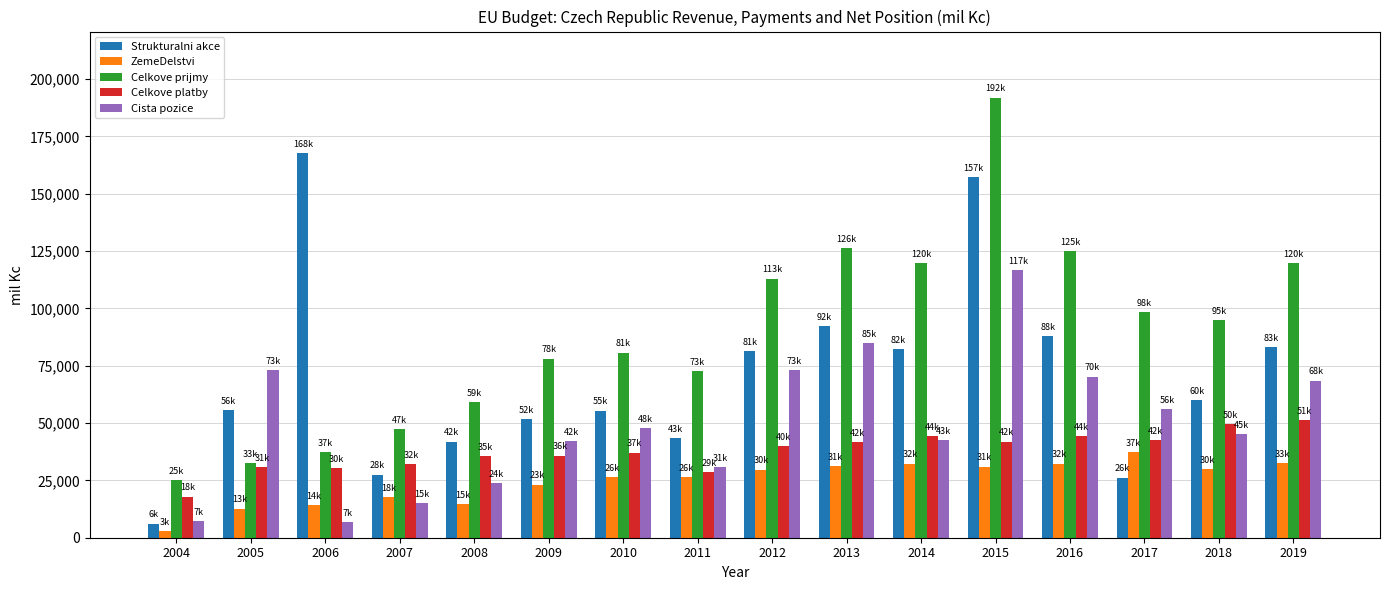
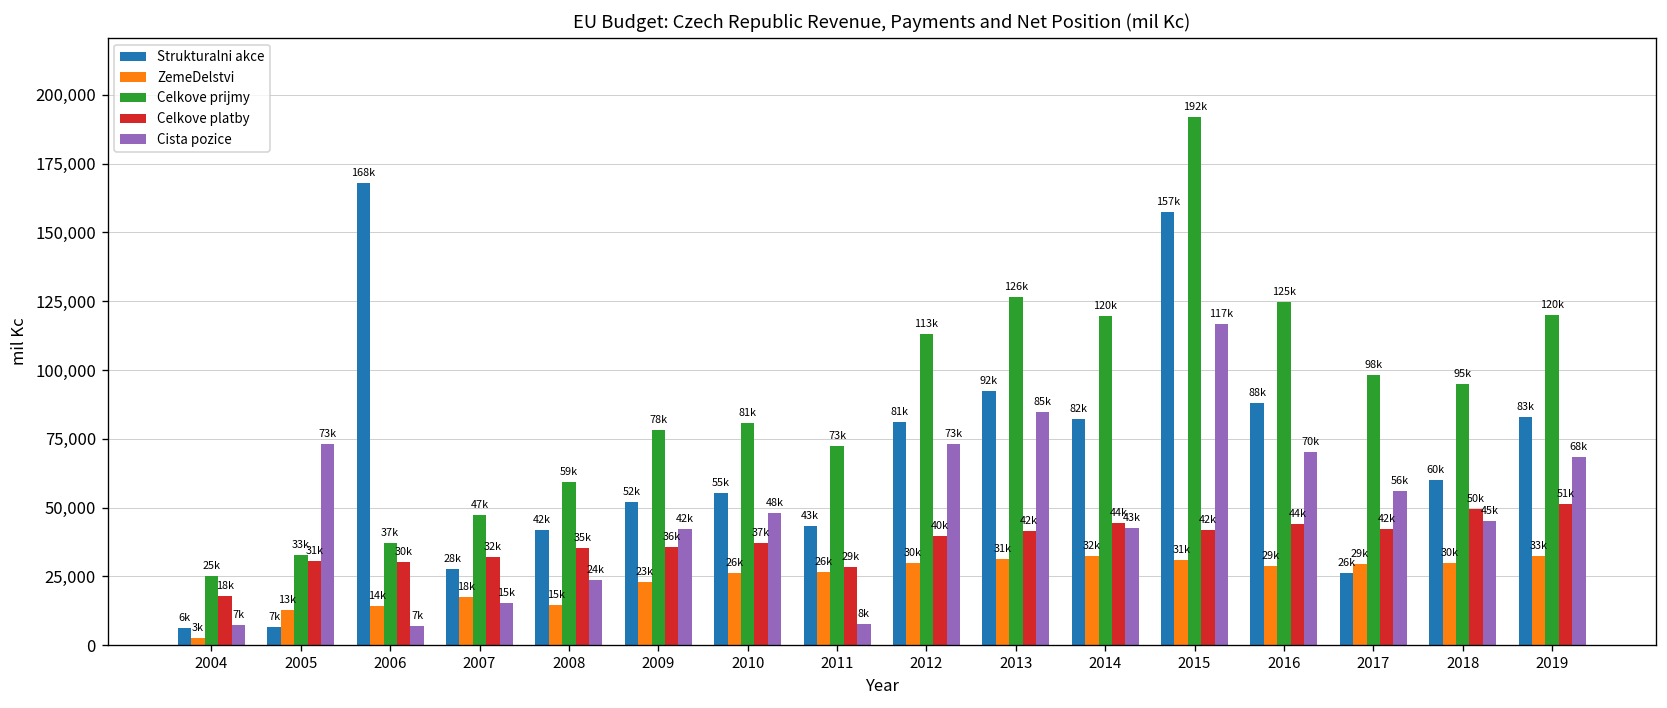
  {
    "Strukturalni akce": {
      "2004": "6k",
-     "2005": "56k",
+     "2005": "7k",
      "2006": "168k",
      "2007": "28k",
      "2008": "42k",
      "2009": "52k",
      "2010": "55k",
      "2011": "43k",
      "2012": "81k",
      "2013": "92k",
      "2014": "82k",
      "2015": "157k",
      "2016": "88k",
      "2017": "26k",
      "2018": "60k",
      "2019": "83k"
    },
    "ZemeDelstvi": {
      "2004": "3k",
      "2005": "13k",
      "2006": "14k",
      "2007": "18k",
      "2008": "15k",
      "2009": "23k",
      "2010": "26k",
      "2011": "26k",
      "2012": "30k",
      "2013": "31k",
      "2014": "32k",
      "2015": "31k",
-     "2016": "32k",
-     "2017": "37k",
+     "2016": "29k",
+     "2017": "29k",
      "2018": "30k",
      "2019": "33k"
    },
    "Celkove prijmy": {
      "2004": "25k",
      "2005": "33k",
      "2006": "37k",
      "2007": "47k",
      "2008": "59k",
      "2009": "78k",
      "2010": "81k",
      "2011": "73k",
      "2012": "113k",
      "2013": "126k",
      "2014": "120k",
      "2015": "192k",
      "2016": "125k",
      "2017": "98k",
      "2018": "95k",
      "2019": "120k"
    },
    "Celkove platby": {
      "2004": "18k",
      "2005": "31k",
      "2006": "30k",
      "2007": "32k",
      "2008": "35k",
      "2009": "36k",
      "2010": "37k",
      "2011": "29k",
      "2012": "40k",
      "2013": "42k",
      "2014": "44k",
      "2015": "42k",
      "2016": "44k",
      "2017": "42k",
      "2018": "50k",
      "2019": "51k"
    },
    "Cista pozice": {
      "2004": "7k",
      "2005": "73k",
      "2006": "7k",
      "2007": "15k",
      "2008": "24k",
      "2009": "42k",
      "2010": "48k",
-     "2011": "31k",
+     "2011": "8k",
      "2012": "73k",
      "2013": "85k",
      "2014": "43k",
      "2015": "117k",
      "2016": "70k",
      "2017": "56k",
      "2018": "45k",
      "2019": "68k"
    }
  }
